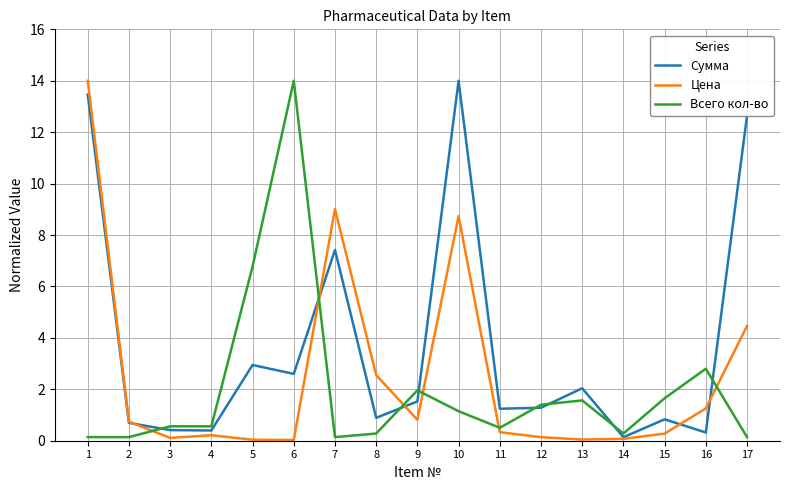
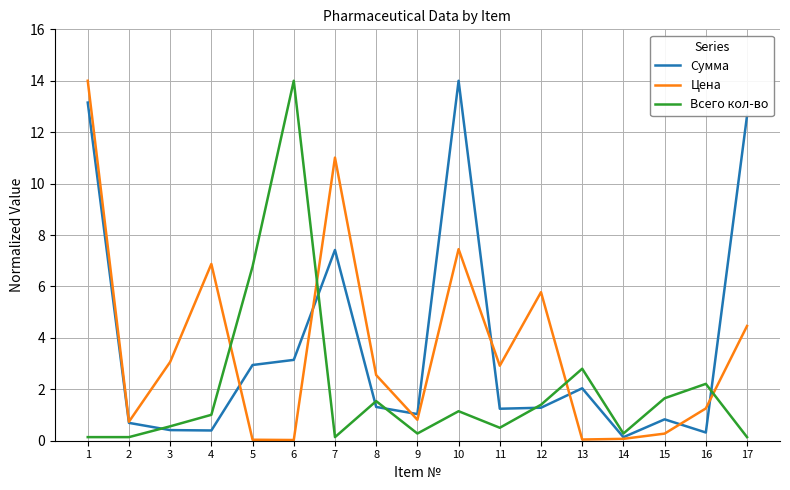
  {
    "Сумма": {
-     "1": 13.5,
+     "1": 13.2,
      "3": 0.4,
      "4": 0.4,
      "5": 2.9,
-     "6": 2.6,
+     "6": 3.1,
      "7": 7.4,
-     "8": 0.9,
-     "9": 1.5,
+     "8": 1.3,
+     "9": 1.0,
      "10": 14.0,
      "11": 1.2,
      "12": 1.3,
      "13": 2.0,
      "15": 0.8,
      "16": 0.3
    },
    "Цена": {
      "1": 14.0,
-     "3": 0.1,
-     "4": 0.2,
+     "3": 3.1,
+     "4": 6.9,
      "5": 0.0,
      "6": 0.0,
-     "7": 9.0,
+     "7": 11.0,
      "8": 2.6,
      "9": 0.8,
-     "10": 8.7,
-     "11": 0.3,
-     "12": 0.1,
+     "10": 7.5,
+     "11": 2.9,
+     "12": 5.8,
      "13": 0.0,
      "15": 0.3,
      "16": 1.3,
      "17": 4.5
    },
    "Всего кол-во": {
      "1": 0.1,
      "2": 0.1,
      "3": 0.6,
-     "4": 0.6,
+     "4": 1.0,
      "5": 6.8,
      "6": 14.0,
      "7": 0.1,
-     "8": 0.3,
-     "9": 2.0,
+     "8": 1.5,
+     "9": 0.3,
      "10": 1.1,
      "11": 0.5,
      "12": 1.4,
-     "13": 1.6,
+     "13": 2.8,
      "14": 0.3,
      "15": 1.7,
-     "16": 2.8,
+     "16": 2.2,
      "17": 0.1
    }
  }
